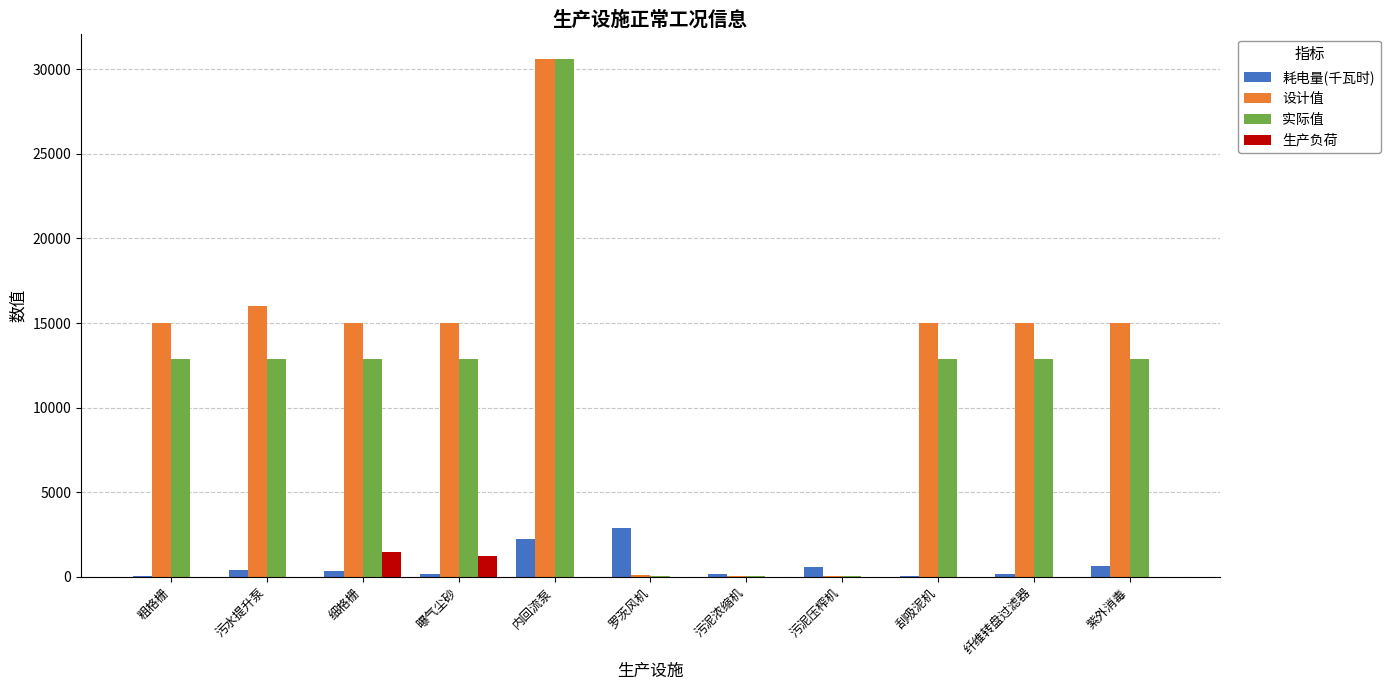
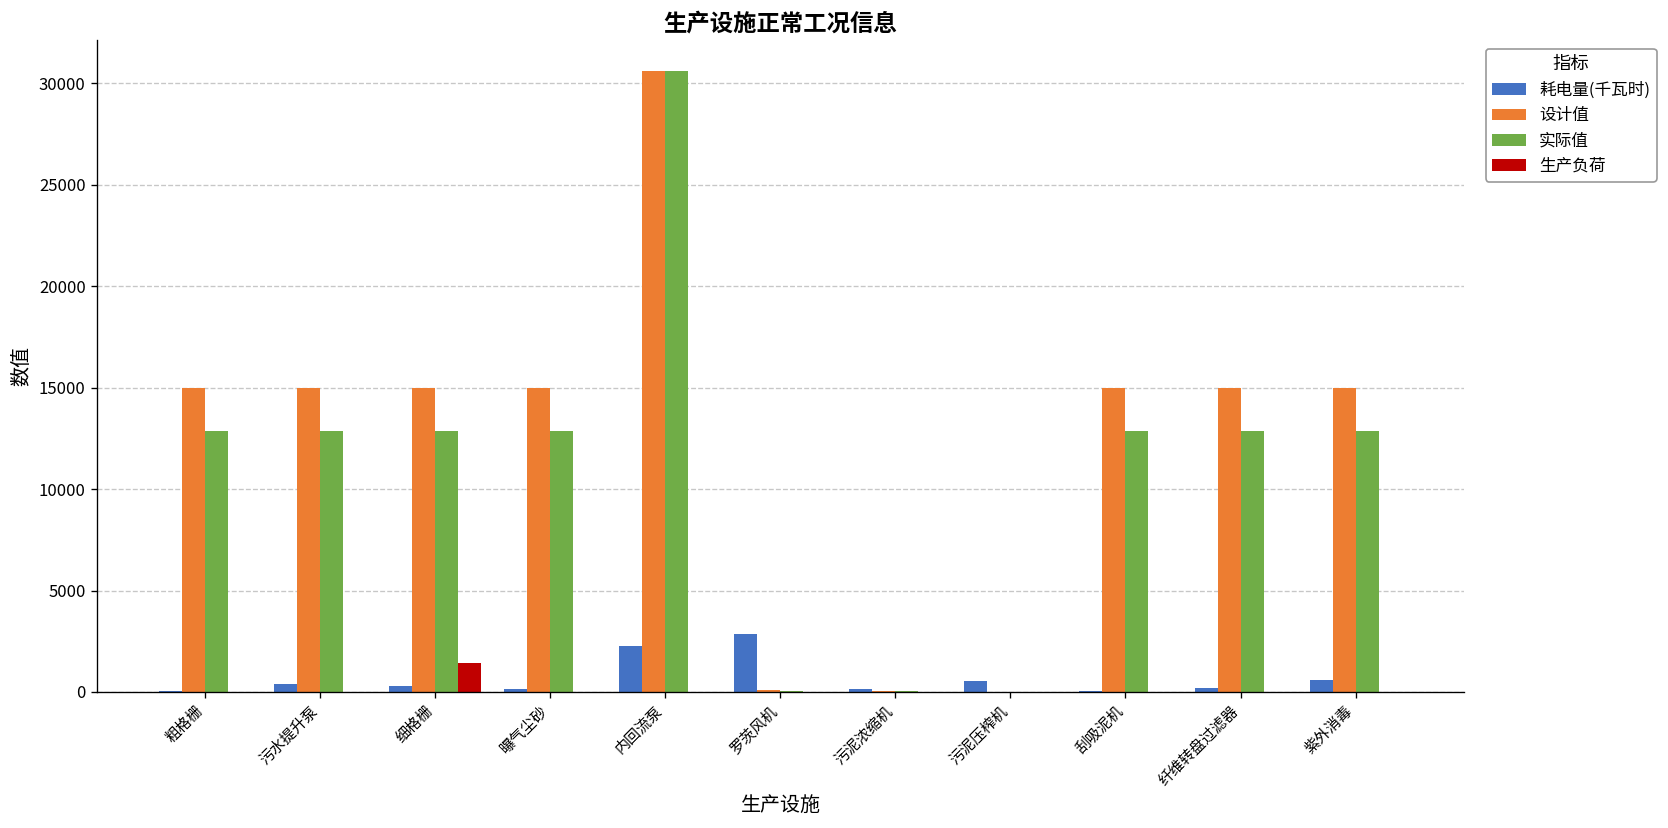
  {
    "耗电量(千瓦时)": {
      "污水提升泵": 400,
      "细格栅": 300,
      "内回流泵": 2300,
      "罗茨风机": 2900,
      "污泥浓缩机": 200,
      "污泥压榨机": 600,
      "纤维转盘过滤器": 200,
      "紫外消毒": 600
    },
    "设计值": {
      "粗格栅": 15000,
-     "污水提升泵": 16000,
+     "污水提升泵": 15000,
      "细格栅": 15000,
      "曝气尘砂": 15000,
      "内回流泵": 30600,
      "刮吸泥机": 15000,
      "纤维转盘过滤器": 15000,
      "紫外消毒": 15000
    },
    "实际值": {
      "粗格栅": 12900,
      "污水提升泵": 12900,
      "细格栅": 12900,
      "曝气尘砂": 12900,
      "内回流泵": 30600,
      "刮吸泥机": 12900,
      "纤维转盘过滤器": 12900,
      "紫外消毒": 12900
    },
    "生产负荷": {
      "细格栅": 1400,
-     "曝气尘砂": 1200
+     "曝气尘砂": 0
    }
  }
